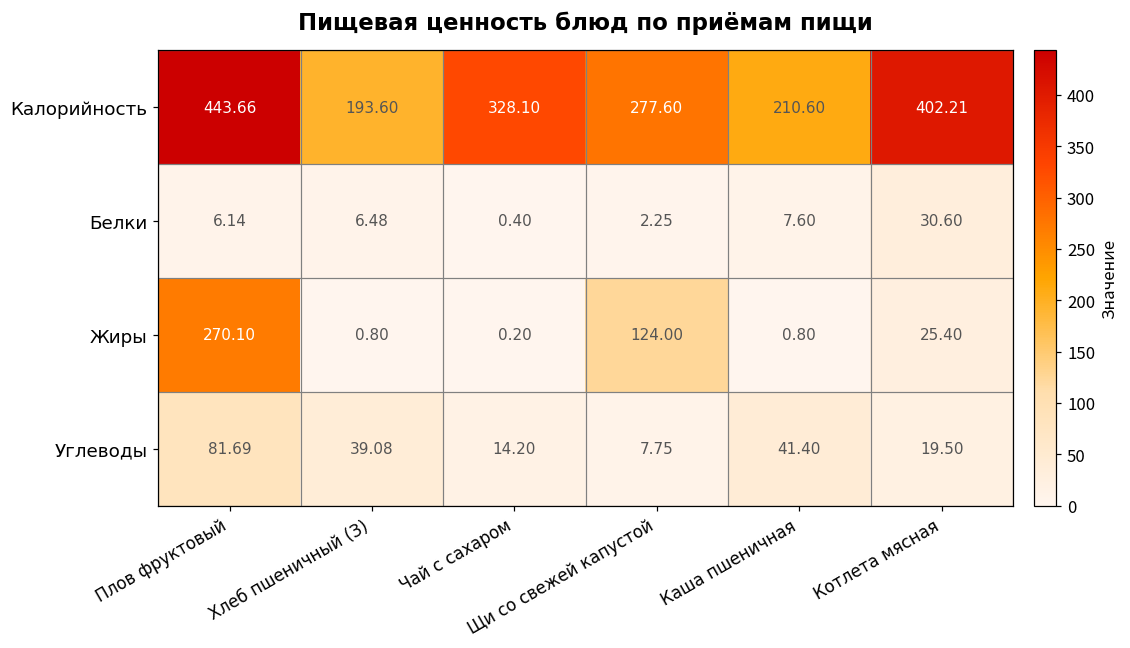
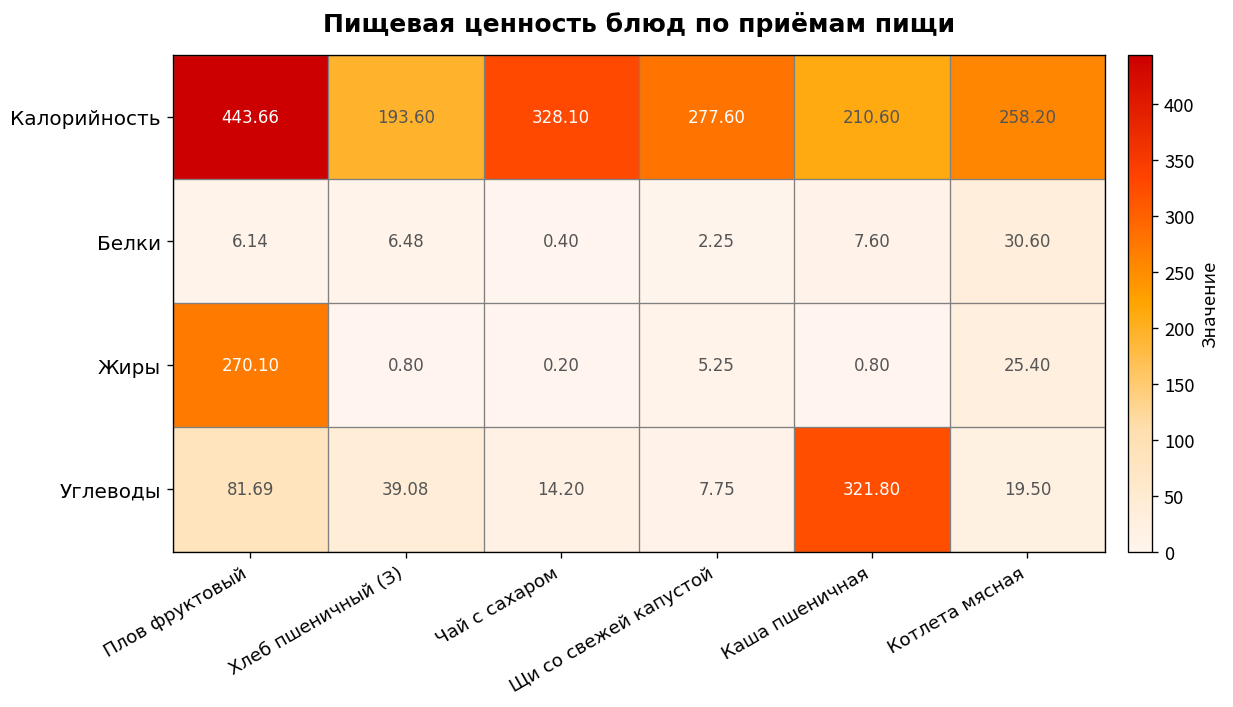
  {
    "Калорийность": {
      "Плов фруктовый": 443.66,
      "Хлеб пшеничный (З)": 193.60,
      "Чай с сахаром": 328.10,
      "Щи со свежей капустой": 277.60,
      "Каша пшеничная": 210.60,
-     "Котлета мясная": 402.21
+     "Котлета мясная": 258.20
    },
    "Белки": {
      "Плов фруктовый": 6.14,
      "Хлеб пшеничный (З)": 6.48,
      "Чай с сахаром": 0.40,
      "Щи со свежей капустой": 2.25,
      "Каша пшеничная": 7.60,
      "Котлета мясная": 30.60
    },
    "Жиры": {
      "Плов фруктовый": 270.10,
      "Хлеб пшеничный (З)": 0.80,
      "Чай с сахаром": 0.20,
-     "Щи со свежей капустой": 124.00,
+     "Щи со свежей капустой": 5.25,
      "Каша пшеничная": 0.80,
      "Котлета мясная": 25.40
    },
    "Углеводы": {
      "Плов фруктовый": 81.69,
      "Хлеб пшеничный (З)": 39.08,
      "Чай с сахаром": 14.20,
      "Щи со свежей капустой": 7.75,
-     "Каша пшеничная": 41.40,
+     "Каша пшеничная": 321.80,
      "Котлета мясная": 19.50
    }
  }
